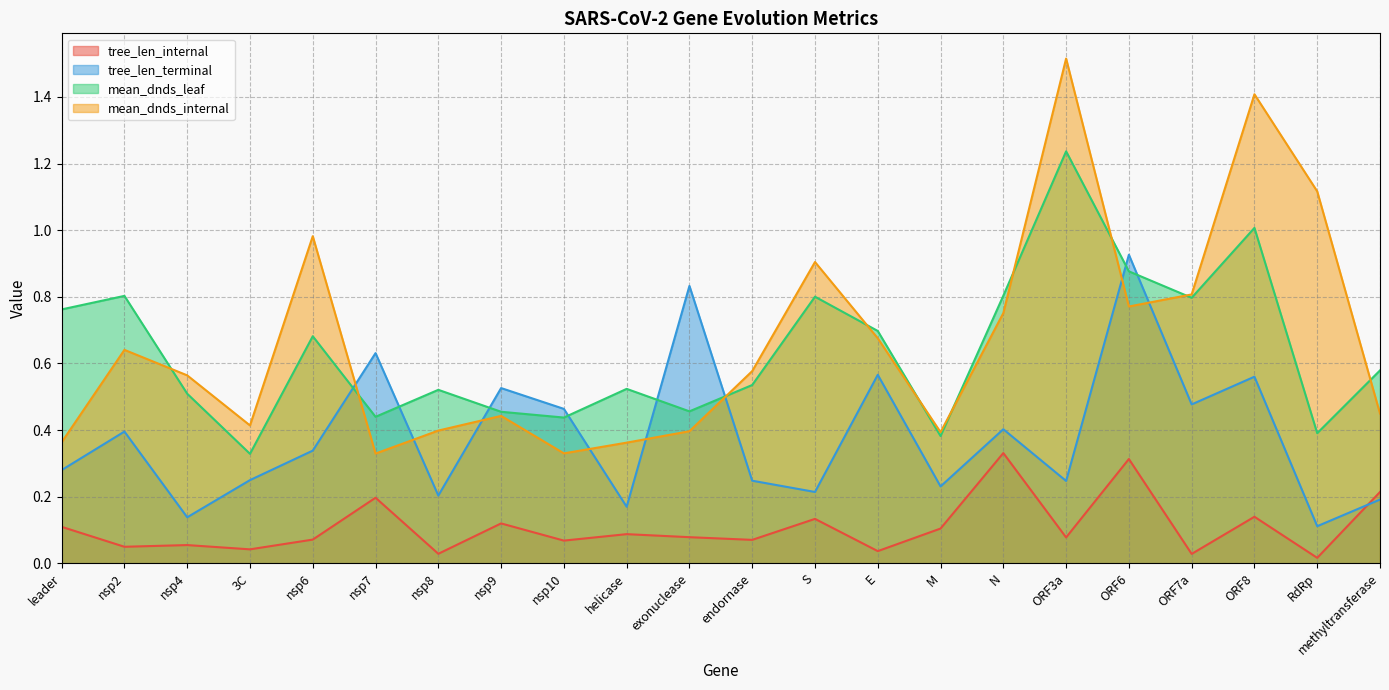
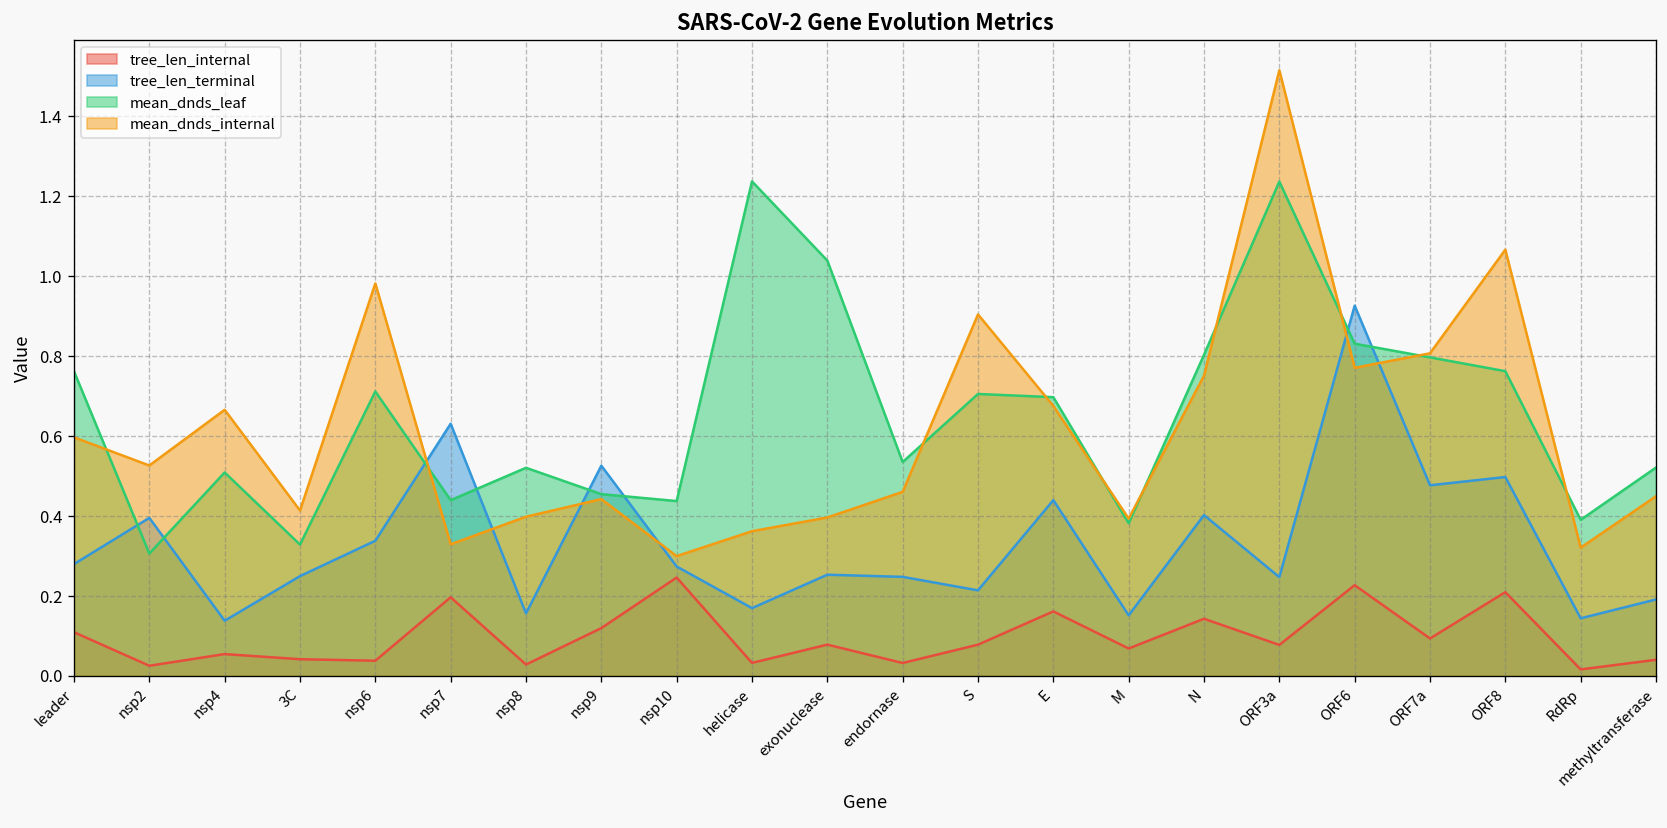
  {
    "tree_len_internal": {
      "leader": 0.11,
-     "nsp2": 0.05,
+     "nsp2": 0.03,
      "nsp4": 0.05,
      "3C": 0.04,
-     "nsp6": 0.07,
+     "nsp6": 0.04,
      "nsp7": 0.20,
      "nsp8": 0.03,
      "nsp9": 0.12,
-     "nsp10": 0.07,
-     "helicase": 0.09,
+     "nsp10": 0.25,
+     "helicase": 0.03,
      "exonuclease": 0.08,
-     "endornase": 0.07,
-     "S": 0.13,
-     "E": 0.04,
-     "M": 0.10,
-     "N": 0.33,
+     "endornase": 0.03,
+     "S": 0.08,
+     "E": 0.16,
+     "M": 0.07,
+     "N": 0.14,
      "ORF3a": 0.08,
-     "ORF6": 0.31,
-     "ORF7a": 0.03,
-     "ORF8": 0.14,
+     "ORF6": 0.23,
+     "ORF7a": 0.09,
+     "ORF8": 0.21,
      "RdRp": 0.02,
-     "methyltransferase": 0.21
+     "methyltransferase": 0.04
    },
    "tree_len_terminal": {
      "leader": 0.28,
      "nsp2": 0.40,
      "nsp4": 0.14,
      "3C": 0.25,
      "nsp6": 0.34,
      "nsp7": 0.63,
-     "nsp8": 0.20,
+     "nsp8": 0.16,
      "nsp9": 0.53,
-     "nsp10": 0.46,
+     "nsp10": 0.27,
      "helicase": 0.17,
-     "exonuclease": 0.83,
+     "exonuclease": 0.25,
      "endornase": 0.25,
      "S": 0.21,
-     "E": 0.57,
-     "M": 0.23,
+     "E": 0.44,
+     "M": 0.15,
      "N": 0.40,
      "ORF3a": 0.25,
      "ORF6": 0.93,
      "ORF7a": 0.48,
-     "ORF8": 0.56,
-     "RdRp": 0.11,
+     "ORF8": 0.50,
+     "RdRp": 0.14,
      "methyltransferase": 0.19
    },
    "mean_dnds_leaf": {
      "leader": 0.76,
-     "nsp2": 0.80,
+     "nsp2": 0.31,
      "nsp4": 0.51,
      "3C": 0.33,
-     "nsp6": 0.68,
+     "nsp6": 0.71,
      "nsp7": 0.44,
      "nsp8": 0.52,
      "nsp9": 0.45,
      "nsp10": 0.44,
-     "helicase": 0.52,
-     "exonuclease": 0.46,
+     "helicase": 1.24,
+     "exonuclease": 1.04,
      "endornase": 0.54,
-     "S": 0.80,
+     "S": 0.71,
      "E": 0.70,
      "M": 0.38,
      "N": 0.80,
      "ORF3a": 1.24,
-     "ORF6": 0.88,
+     "ORF6": 0.83,
      "ORF7a": 0.80,
-     "ORF8": 1.01,
+     "ORF8": 0.76,
      "RdRp": 0.39,
-     "methyltransferase": 0.58
+     "methyltransferase": 0.52
    },
    "mean_dnds_internal": {
-     "leader": 0.36,
-     "nsp2": 0.64,
-     "nsp4": 0.56,
+     "leader": 0.60,
+     "nsp2": 0.53,
+     "nsp4": 0.67,
      "3C": 0.41,
      "nsp6": 0.98,
      "nsp7": 0.33,
      "nsp8": 0.40,
      "nsp9": 0.44,
-     "nsp10": 0.33,
+     "nsp10": 0.30,
      "helicase": 0.36,
      "exonuclease": 0.40,
-     "endornase": 0.58,
+     "endornase": 0.46,
      "S": 0.90,
      "E": 0.68,
      "M": 0.39,
      "N": 0.75,
      "ORF3a": 1.52,
      "ORF6": 0.77,
      "ORF7a": 0.81,
-     "ORF8": 1.41,
-     "RdRp": 1.12,
+     "ORF8": 1.07,
+     "RdRp": 0.32,
      "methyltransferase": 0.45
    }
  }
